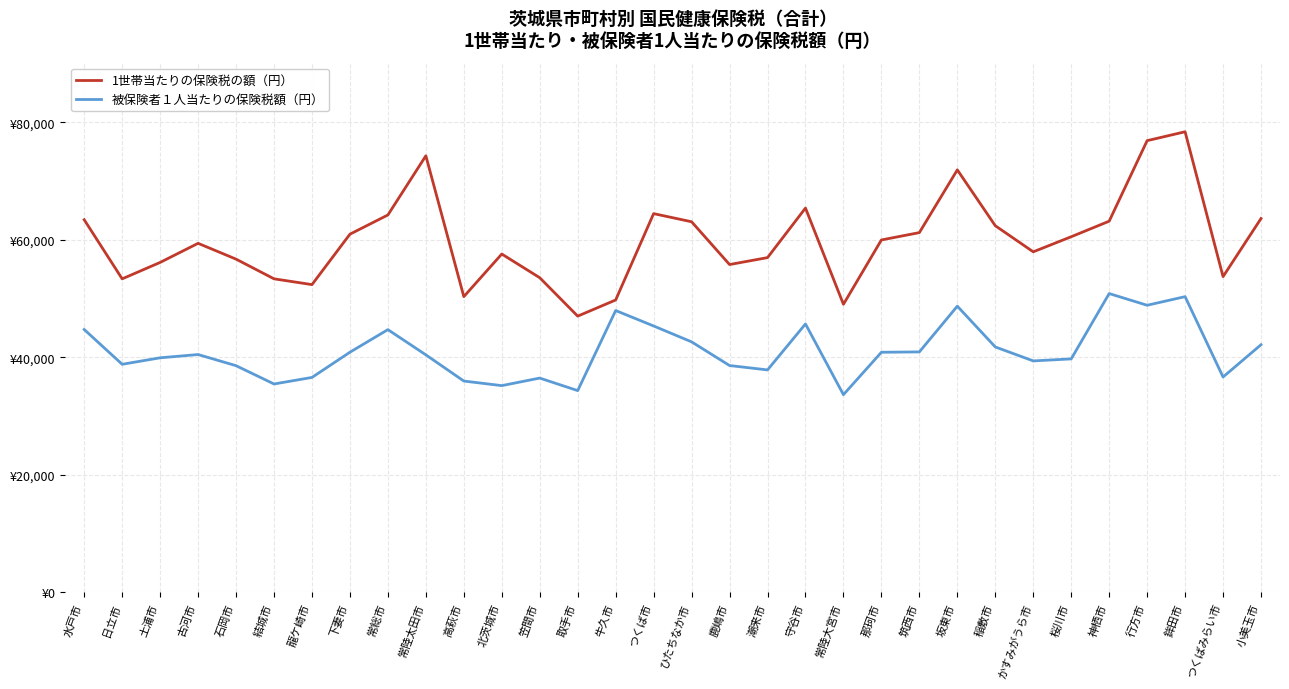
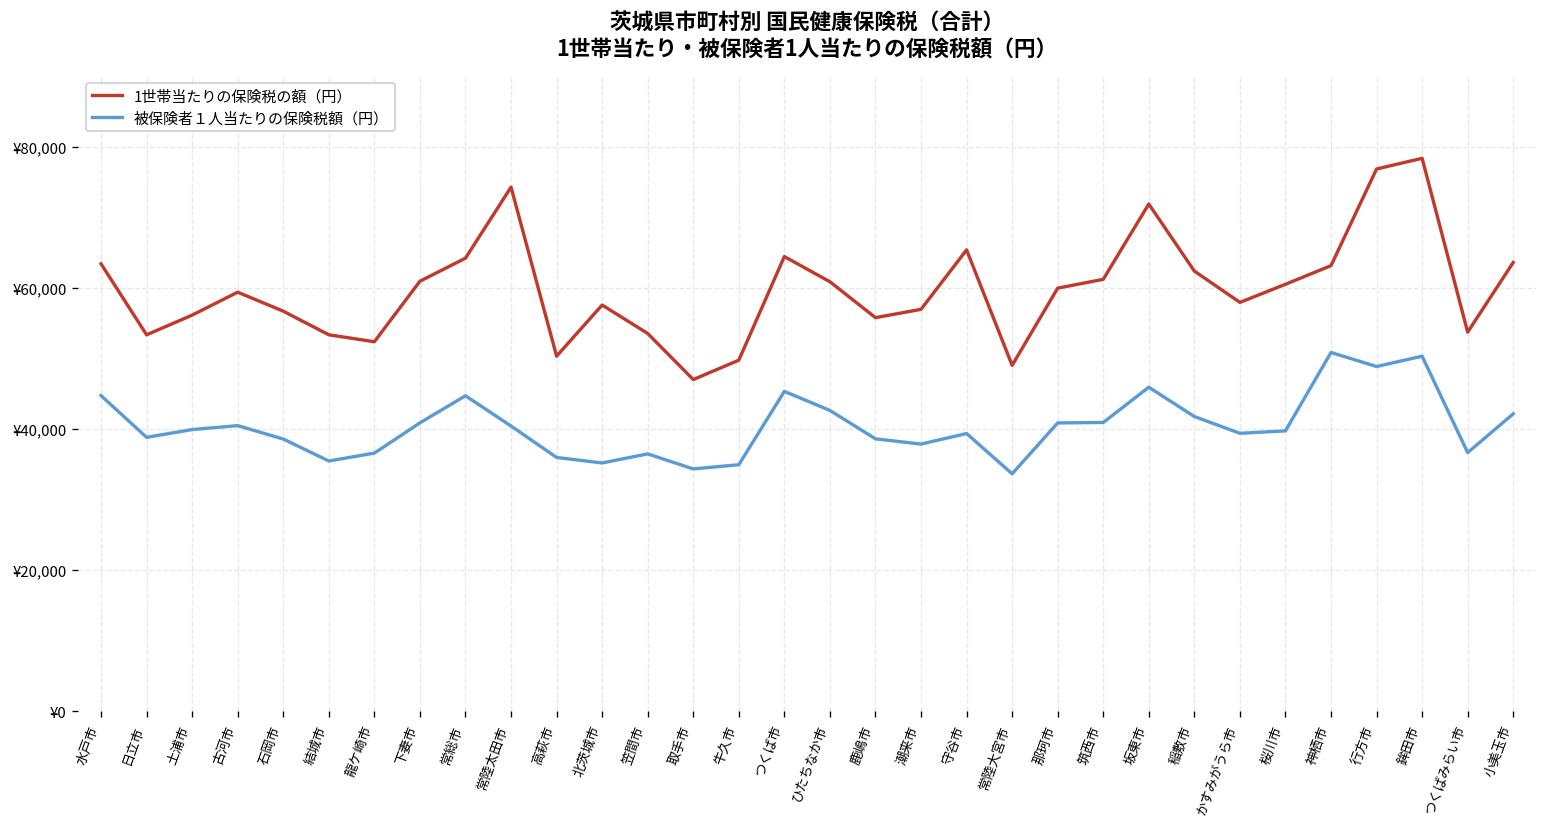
  {
    "1世帯当たりの保険税の額（円）": {
      "水戸市": "¥63,000",
      "日立市": "¥53,000",
      "土浦市": "¥56,000",
      "古河市": "¥59,000",
      "石岡市": "¥57,000",
      "結城市": "¥53,000",
      "龍ケ崎市": "¥52,000",
      "下妻市": "¥61,000",
      "常総市": "¥64,000",
      "常陸太田市": "¥74,000",
      "高萩市": "¥50,000",
      "北茨城市": "¥58,000",
      "笠間市": "¥54,000",
      "取手市": "¥47,000",
      "牛久市": "¥50,000",
      "つくば市": "¥64,000",
-     "ひたちなか市": "¥63,000",
+     "ひたちなか市": "¥61,000",
      "鹿嶋市": "¥56,000",
      "潮来市": "¥57,000",
      "守谷市": "¥65,000",
      "常陸大宮市": "¥49,000",
      "那珂市": "¥60,000",
      "筑西市": "¥61,000",
      "坂東市": "¥72,000",
      "稲敷市": "¥62,000",
      "かすみがうら市": "¥58,000",
      "桜川市": "¥61,000",
      "神栖市": "¥63,000",
      "行方市": "¥77,000",
      "鉾田市": "¥78,000",
      "つくばみらい市": "¥54,000",
      "小美玉市": "¥64,000"
    },
    "被保険者１人当たりの保険税額（円）": {
      "水戸市": "¥45,000",
      "日立市": "¥39,000",
      "土浦市": "¥40,000",
      "古河市": "¥40,000",
      "石岡市": "¥39,000",
      "結城市": "¥35,000",
      "龍ケ崎市": "¥37,000",
      "下妻市": "¥41,000",
      "常総市": "¥45,000",
      "常陸太田市": "¥40,000",
      "高萩市": "¥36,000",
      "北茨城市": "¥35,000",
      "笠間市": "¥36,000",
      "取手市": "¥34,000",
-     "牛久市": "¥48,000",
+     "牛久市": "¥35,000",
      "つくば市": "¥45,000",
      "ひたちなか市": "¥43,000",
      "鹿嶋市": "¥39,000",
      "潮来市": "¥38,000",
-     "守谷市": "¥46,000",
+     "守谷市": "¥39,000",
      "常陸大宮市": "¥34,000",
      "那珂市": "¥41,000",
      "筑西市": "¥41,000",
-     "坂東市": "¥49,000",
+     "坂東市": "¥46,000",
      "稲敷市": "¥42,000",
      "かすみがうら市": "¥39,000",
      "桜川市": "¥40,000",
      "神栖市": "¥51,000",
      "行方市": "¥49,000",
      "鉾田市": "¥50,000",
      "つくばみらい市": "¥37,000",
      "小美玉市": "¥42,000"
    }
  }
